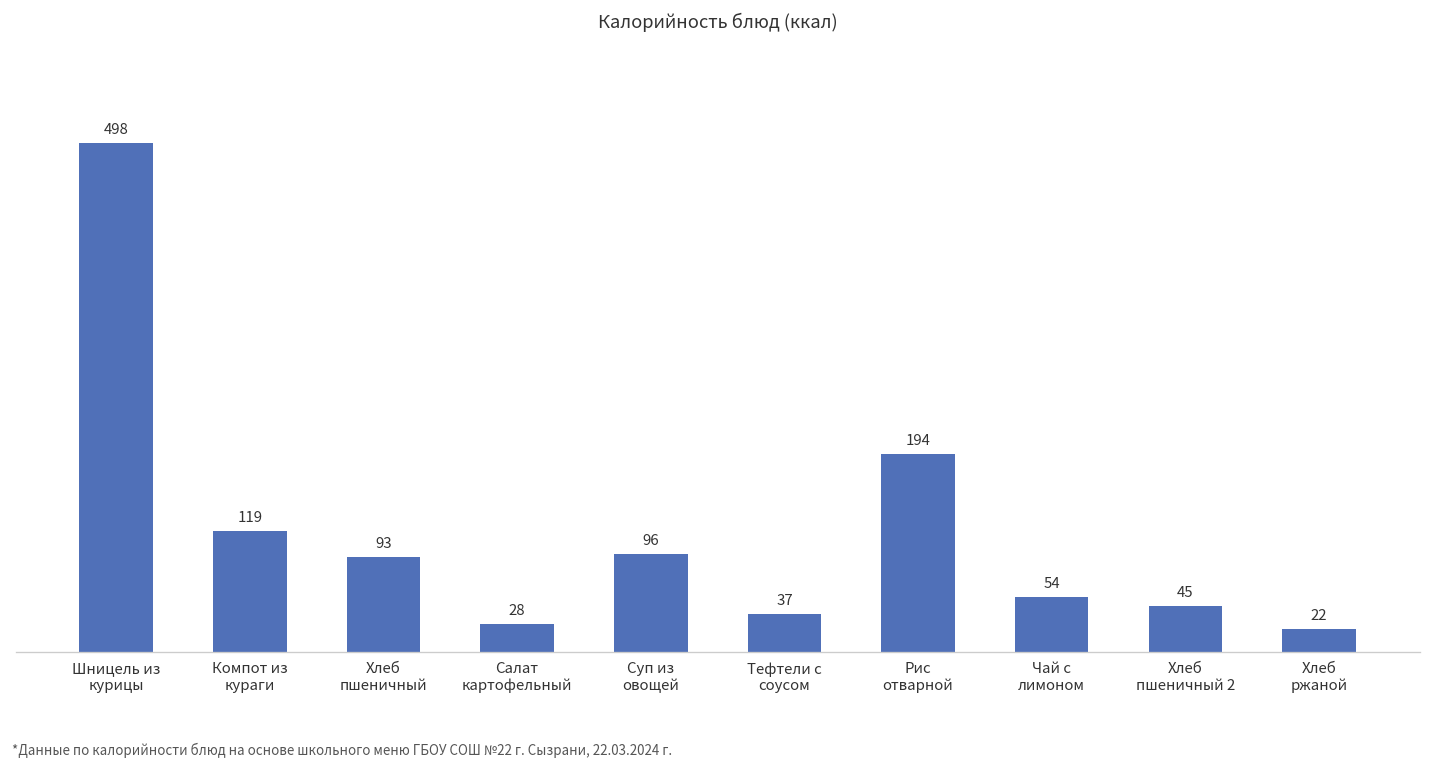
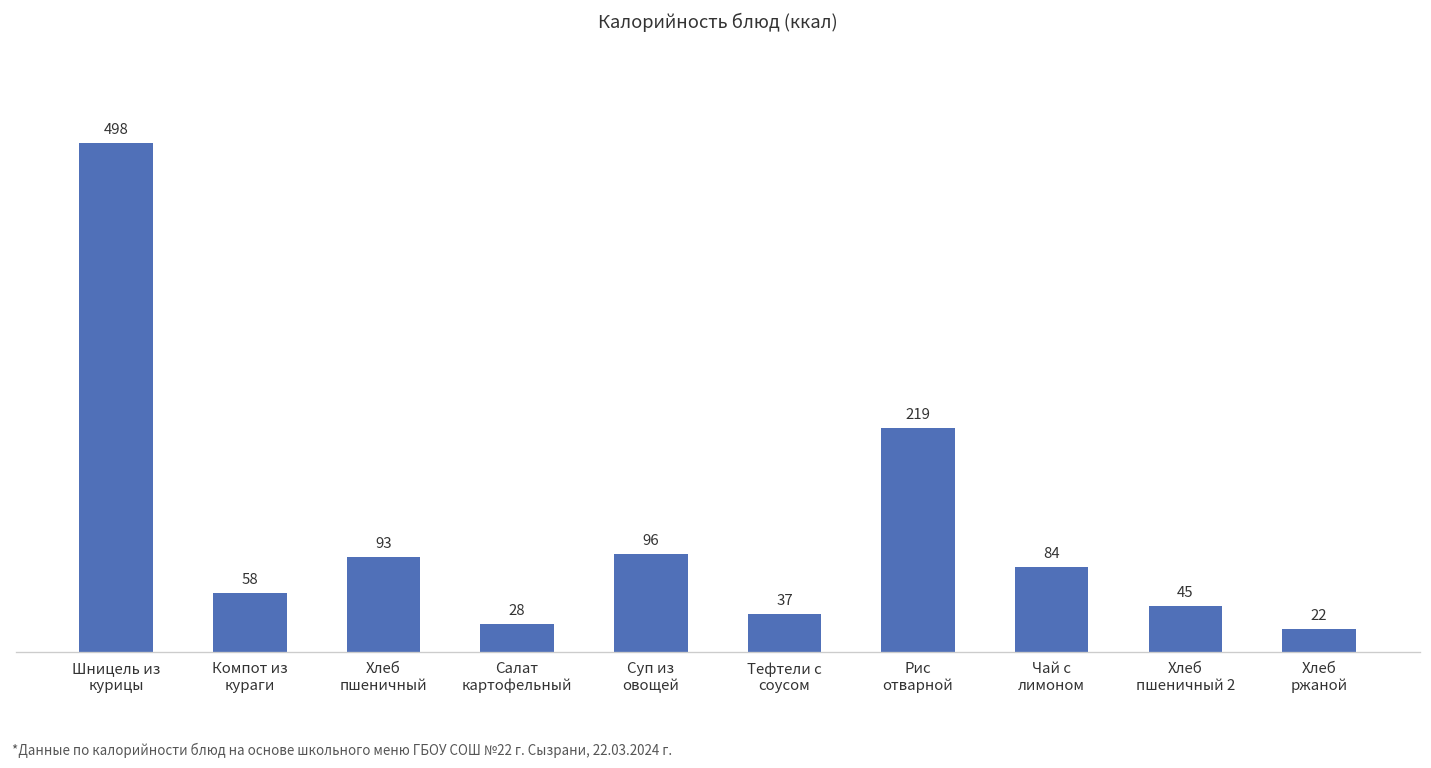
  {
    "Шницель из курицы": 498,
-   "Компот из кураги": 119,
+   "Компот из кураги": 58,
    "Хлеб пшеничный": 93,
    "Салат картофельный": 28,
    "Суп из овощей": 96,
    "Тефтели с соусом": 37,
-   "Рис отварной": 194,
-   "Чай с лимоном": 54,
+   "Рис отварной": 219,
+   "Чай с лимоном": 84,
    "Хлеб пшеничный 2": 45,
    "Хлеб ржаной": 22
  }
